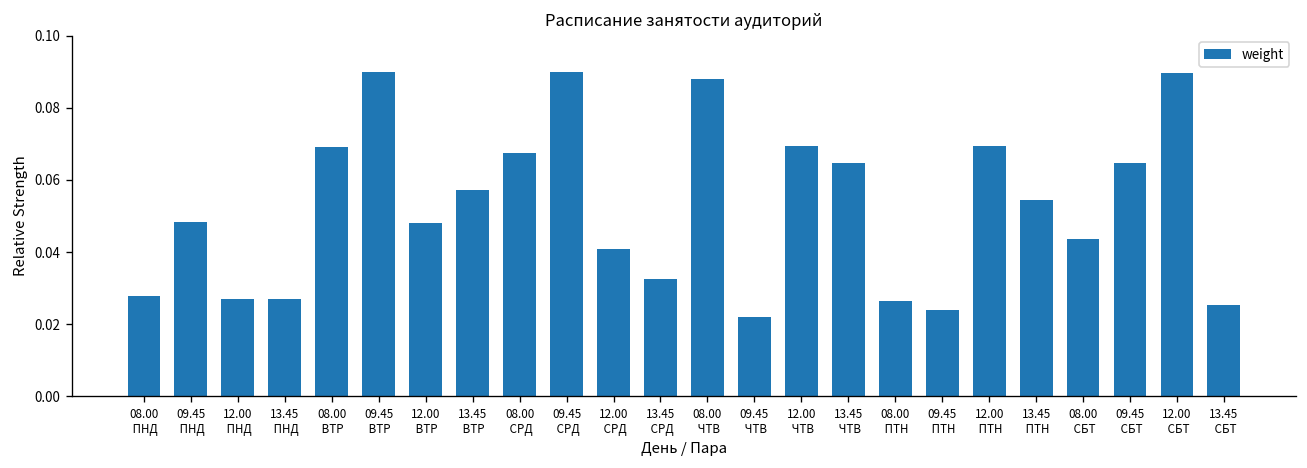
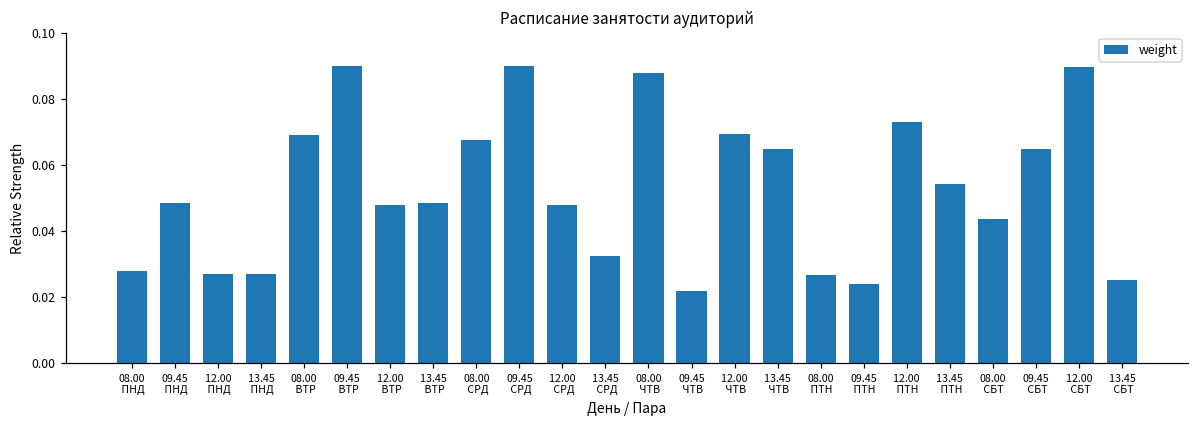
  {
    "08.00 ПНД": 0.028,
    "09.45 ПНД": 0.048,
    "12.00 ПНД": 0.027,
    "13.45 ПНД": 0.027,
    "08.00 ВТР": 0.069,
    "09.45 ВТР": 0.090,
    "12.00 ВТР": 0.048,
-   "13.45 ВТР": 0.057,
+   "13.45 ВТР": 0.049,
    "08.00 СРД": 0.068,
    "09.45 СРД": 0.090,
-   "12.00 СРД": 0.041,
+   "12.00 СРД": 0.048,
    "13.45 СРД": 0.032,
    "08.00 ЧТВ": 0.088,
    "09.45 ЧТВ": 0.022,
    "12.00 ЧТВ": 0.069,
    "13.45 ЧТВ": 0.065,
    "08.00 ПТН": 0.027,
    "09.45 ПТН": 0.024,
-   "12.00 ПТН": 0.069,
+   "12.00 ПТН": 0.073,
    "13.45 ПТН": 0.054,
    "08.00 СБТ": 0.044,
    "09.45 СБТ": 0.065,
    "12.00 СБТ": 0.090,
    "13.45 СБТ": 0.025
  }
